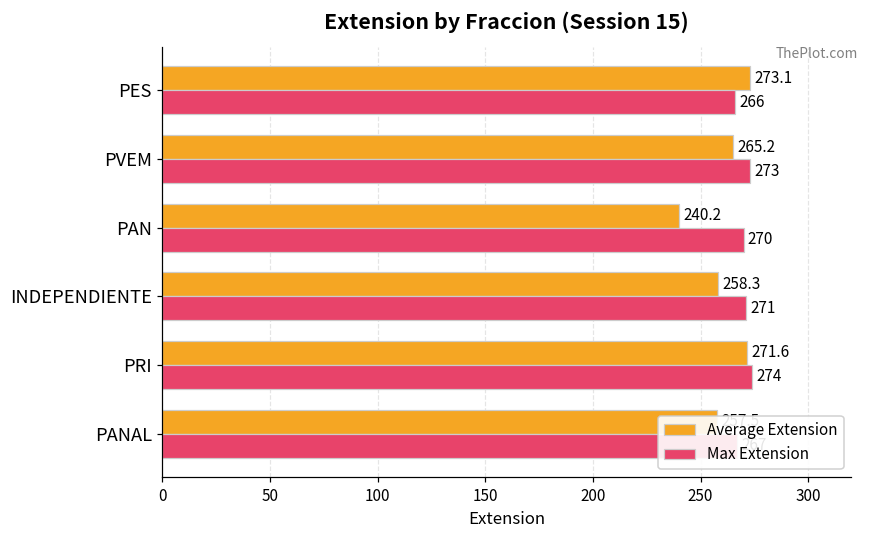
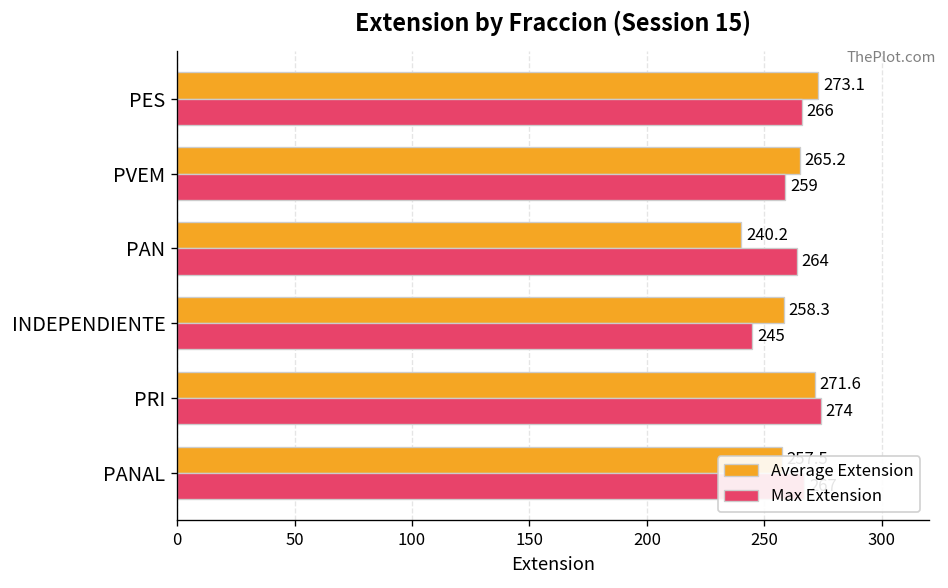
  {
    "Average Extension": {
      "PES": 273.1,
      "PVEM": 265.2,
      "PAN": 240.2,
      "INDEPENDIENTE": 258.3,
      "PRI": 271.6
    },
    "Max Extension": {
      "PES": 266,
-     "PVEM": 273,
-     "PAN": 270,
-     "INDEPENDIENTE": 271,
+     "PVEM": 259,
+     "PAN": 264,
+     "INDEPENDIENTE": 245,
      "PRI": 274
    }
  }
